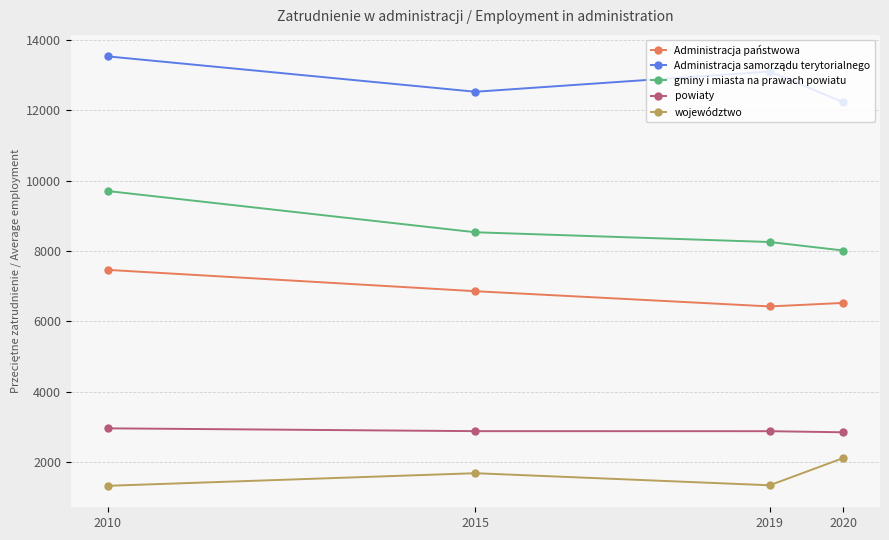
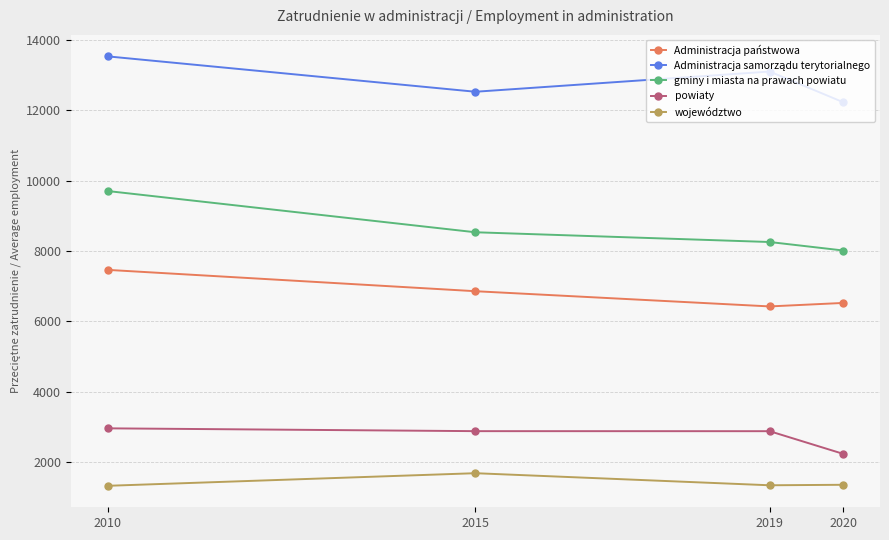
  {
    "Administracja państwowa": {
      "2010": 7500,
      "2015": 6900,
      "2019": 6400,
      "2020": 6500
    },
    "Administracja samorządu terytorialnego": {
      "2010": 13500,
      "2015": 12500
    },
    "gminy i miasta na prawach powiatu": {
      "2010": 9700,
      "2015": 8500,
      "2019": 8300,
      "2020": 8000
    },
    "powiaty": {
      "2010": 3000,
      "2015": 2900,
      "2019": 2900,
-     "2020": 2900
+     "2020": 2200
    },
    "województwo": {
      "2010": 1300,
      "2015": 1700,
      "2019": 1300,
-     "2020": 2100
+     "2020": 1400
    }
  }
